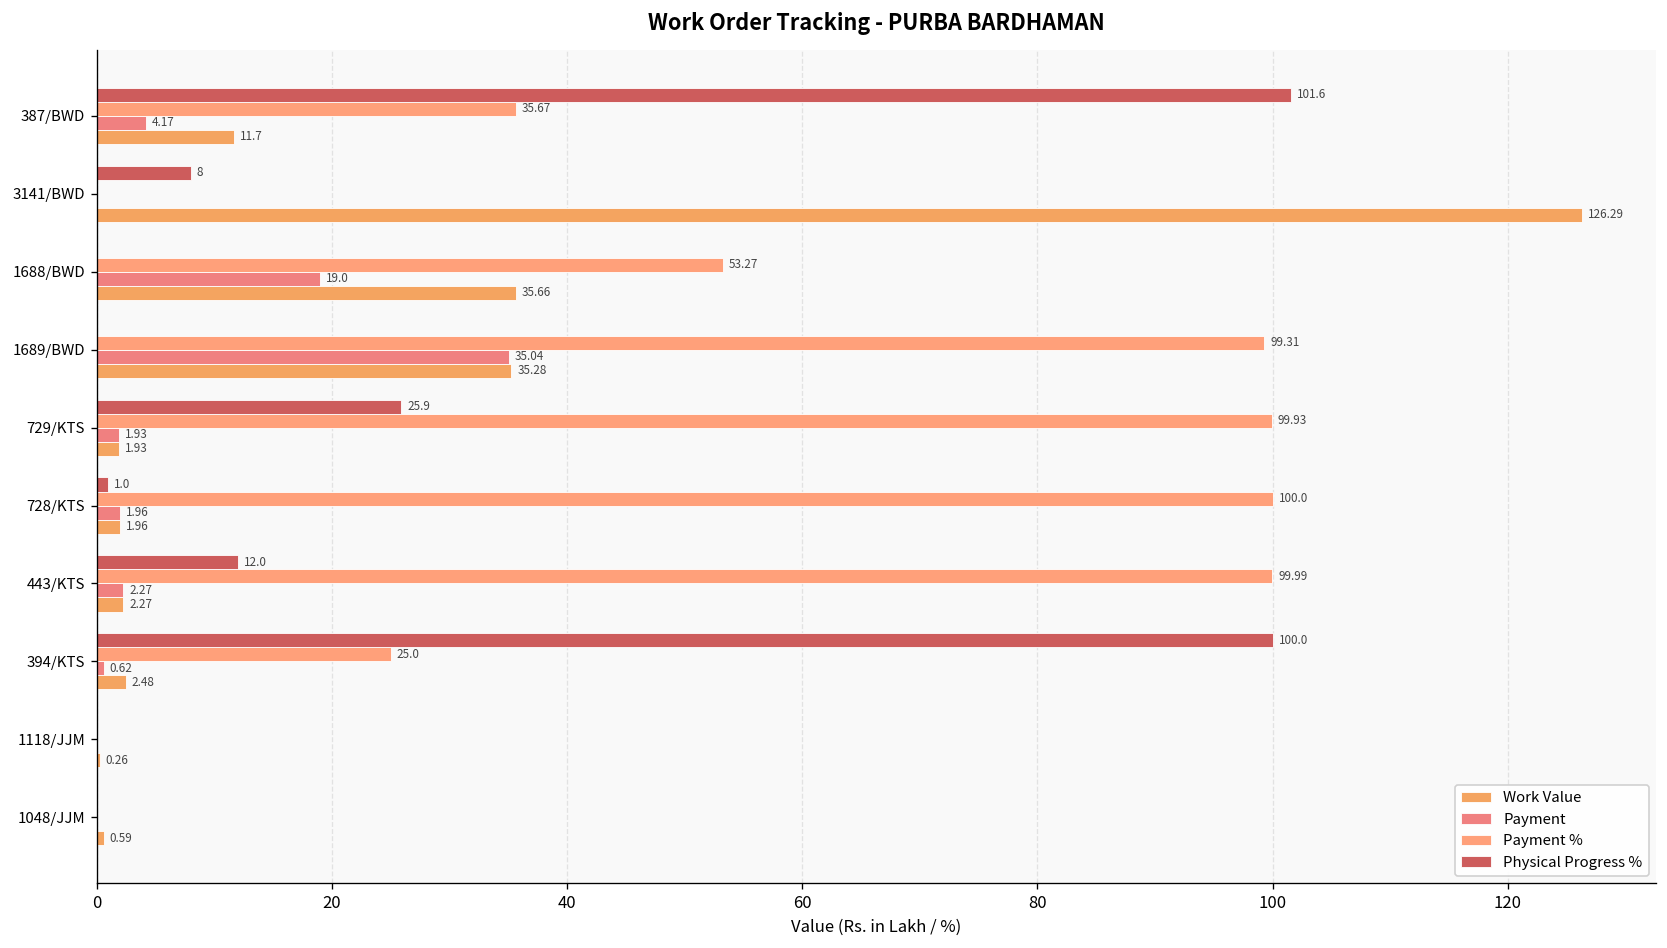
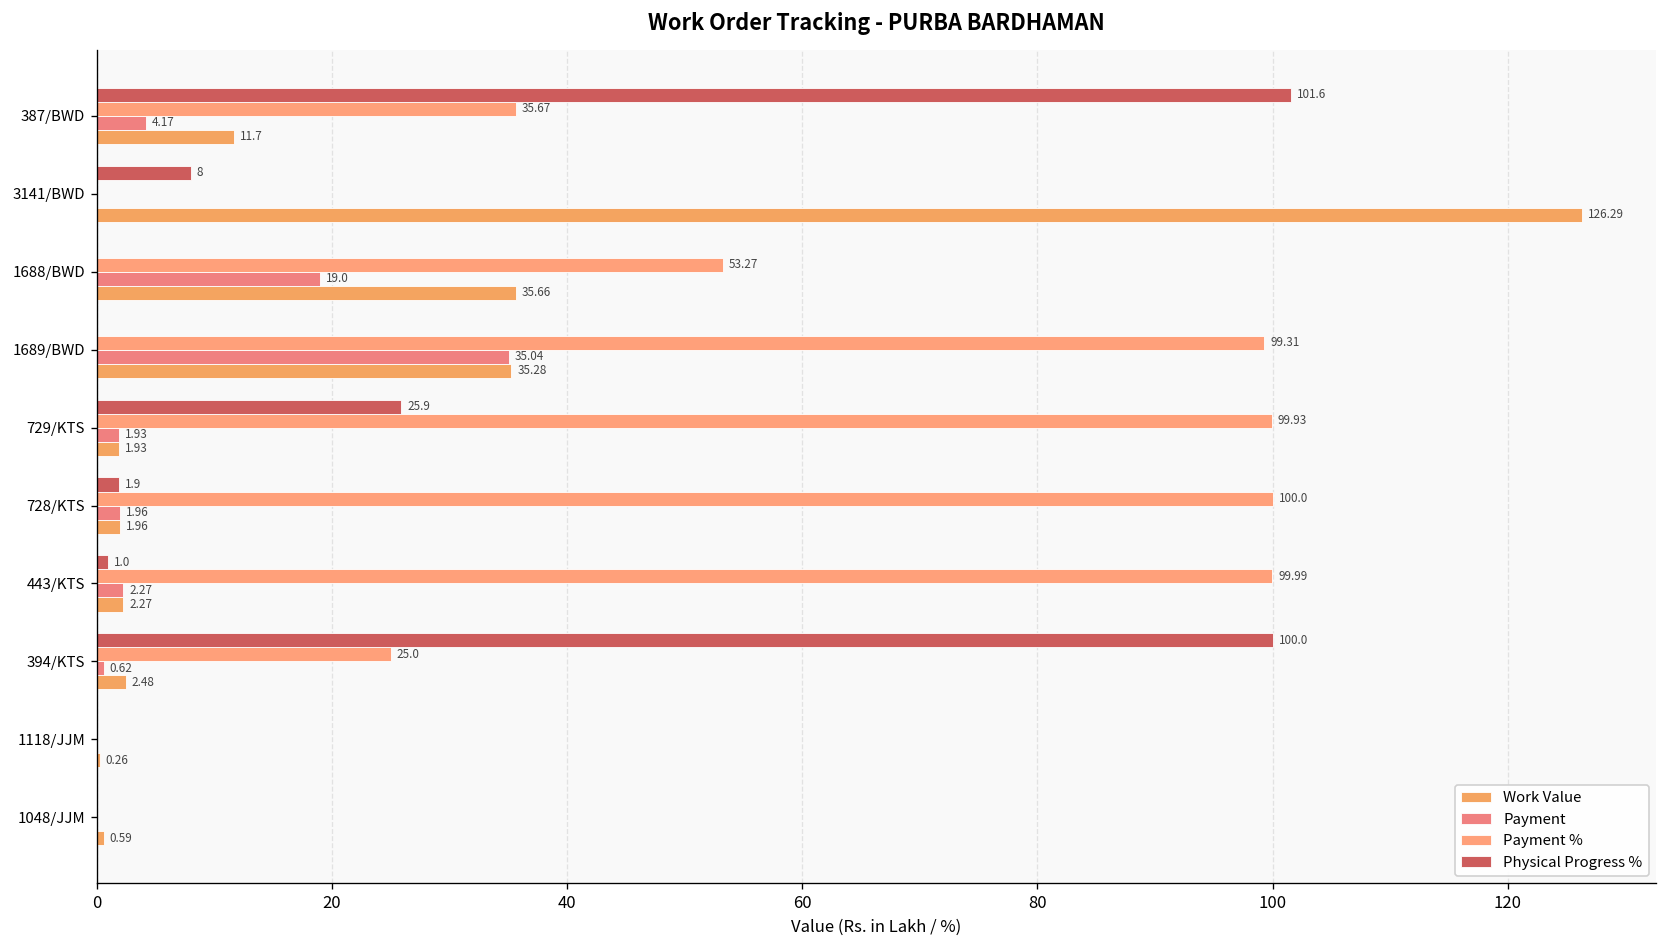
  {
    "Physical Progress %": {
      "387/BWD": 101.6,
      "3141/BWD": 8,
      "729/KTS": 25.9,
-     "728/KTS": 1.0,
-     "443/KTS": 12.0,
+     "728/KTS": 1.9,
+     "443/KTS": 1.0,
      "394/KTS": 100.0
    }
  }
